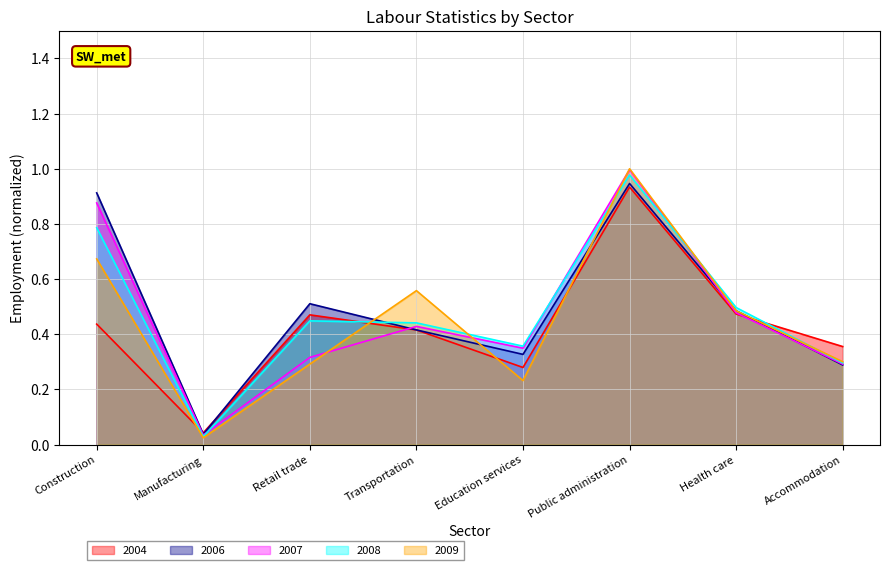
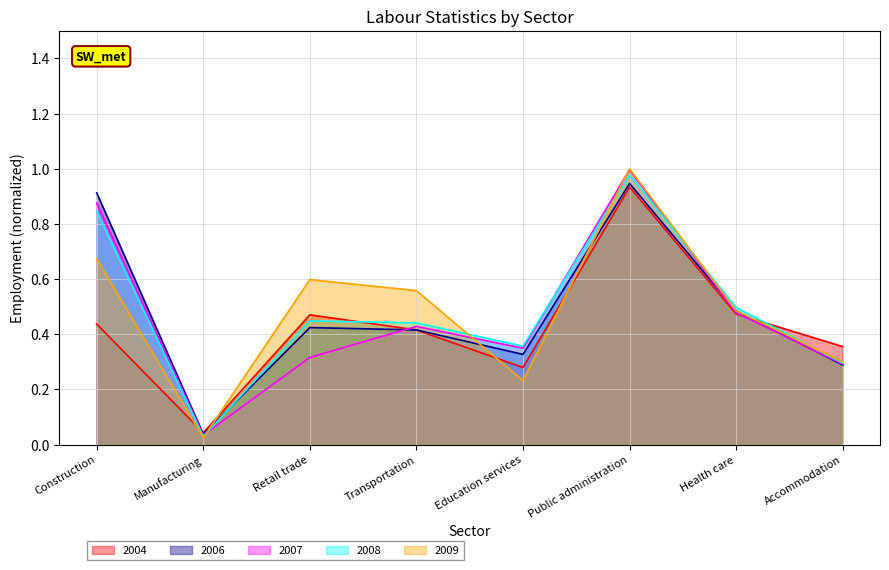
  {
    "2004": {
      "Construction": 0.44,
      "Retail trade": 0.47,
      "Education services": 0.28,
      "Public administration": 0.93,
      "Accommodation": 0.36
    },
    "2006": {
      "Construction": 0.91,
-     "Retail trade": 0.51,
+     "Retail trade": 0.42,
      "Education services": 0.33,
      "Public administration": 0.95
    },
    "2007": {
      "Construction": 0.88,
      "Retail trade": 0.32,
      "Transportation": 0.43
    },
    "2008": {
-     "Construction": 0.79,
+     "Construction": 0.85,
      "Retail trade": 0.45,
      "Transportation": 0.44,
      "Public administration": 0.98,
      "Health care": 0.50
    },
    "2009": {
      "Construction": 0.67,
-     "Retail trade": 0.29,
+     "Retail trade": 0.60,
      "Transportation": 0.56,
      "Education services": 0.23
    }
  }
